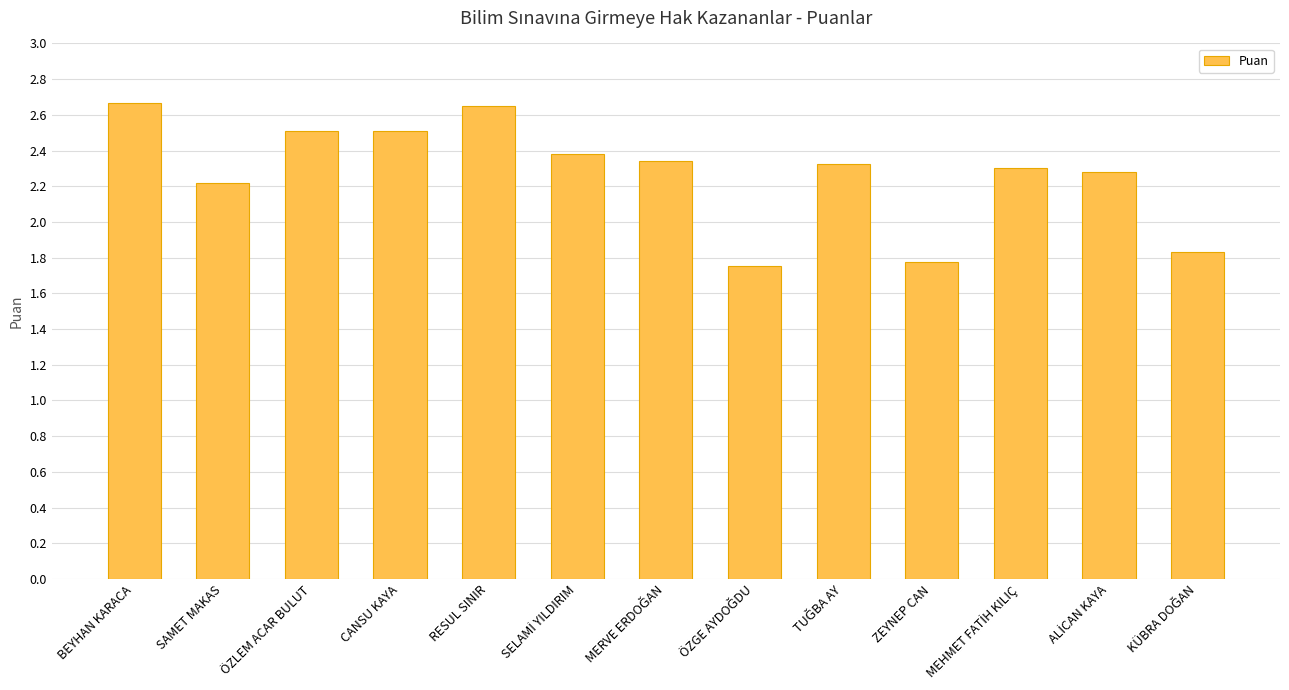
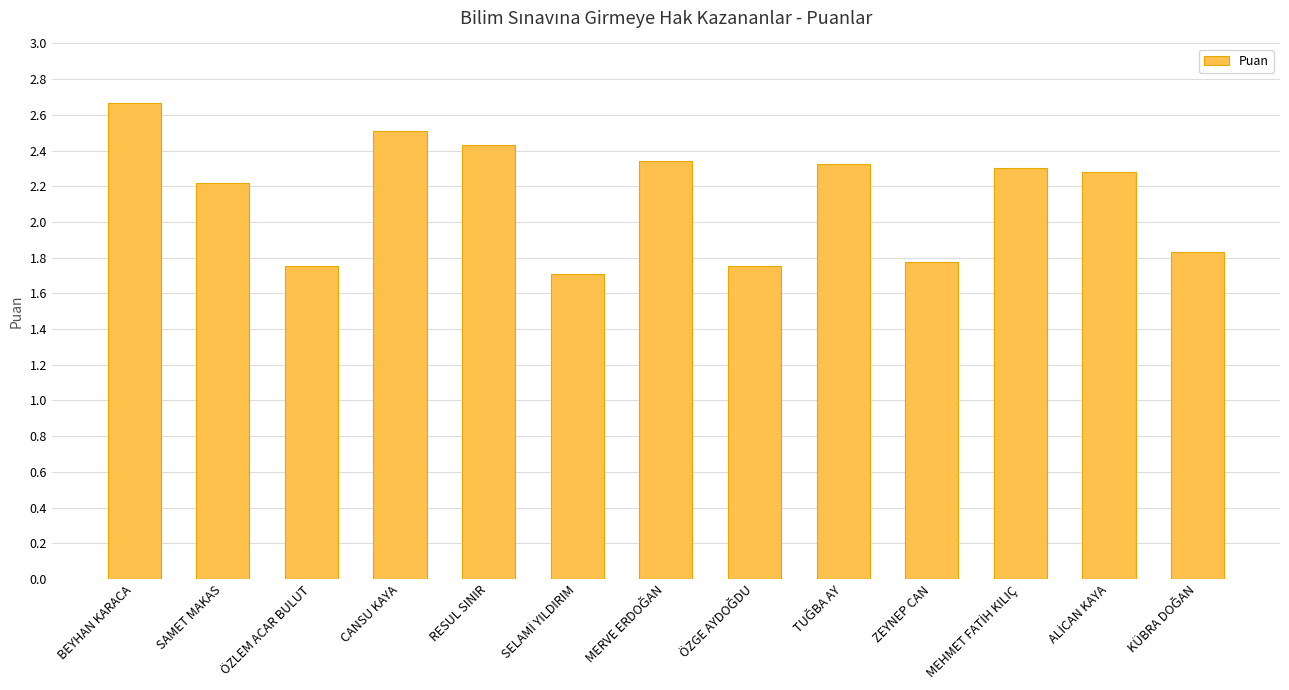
  {
    "BEYHAN KARACA": 2.67,
    "SAMET MAKAS": 2.22,
-   "ÖZLEM ACAR BULUT": 2.51,
+   "ÖZLEM ACAR BULUT": 1.75,
    "CANSU KAYA": 2.51,
-   "RESUL SINIR": 2.65,
-   "SELAMİ YILDIRIM": 2.38,
+   "RESUL SINIR": 2.43,
+   "SELAMİ YILDIRIM": 1.71,
    "MERVE ERDOĞAN": 2.34,
    "ÖZGE AYDOĞDU": 1.75,
    "TUĞBA AY": 2.33,
    "ZEYNEP CAN": 1.77,
    "MEHMET FATİH KILIÇ": 2.30,
    "ALİCAN KAYA": 2.28,
    "KÜBRA DOĞAN": 1.83
  }
